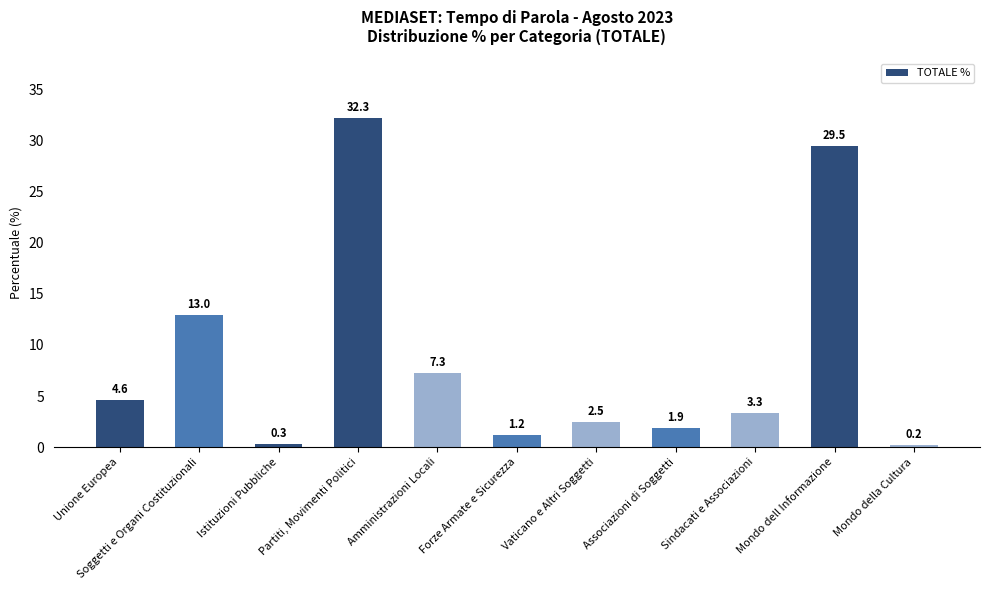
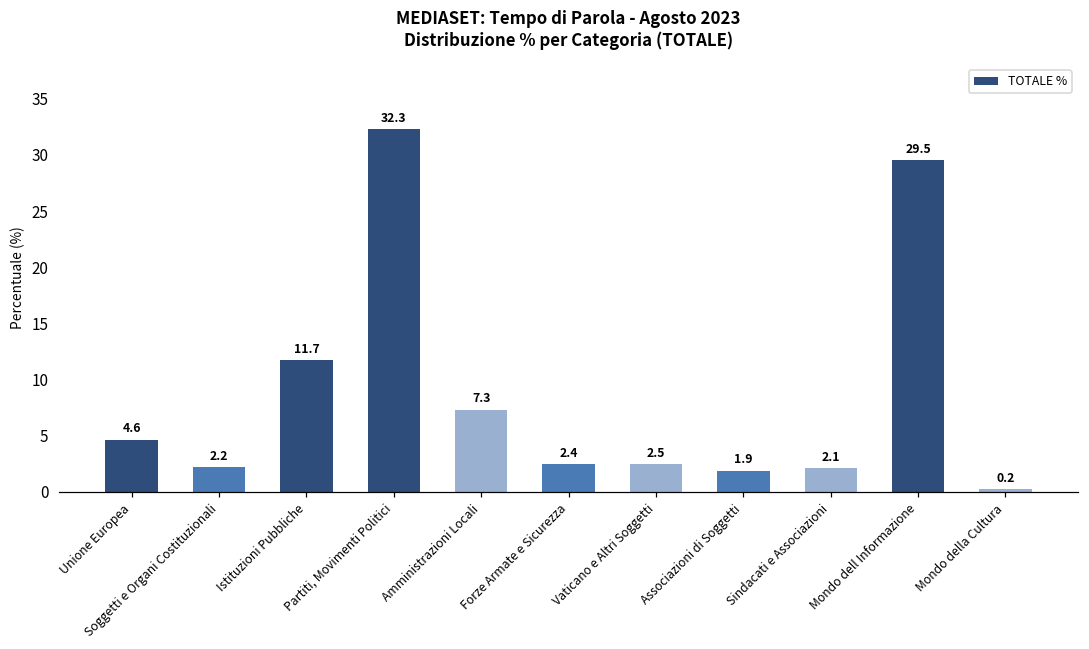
  {
    "Unione Europea": 4.6,
-   "Soggetti e Organi Costituzionali": 13.0,
-   "Istituzioni Pubbliche": 0.3,
+   "Soggetti e Organi Costituzionali": 2.2,
+   "Istituzioni Pubbliche": 11.7,
    "Partiti, Movimenti Politici": 32.3,
    "Amministrazioni Locali": 7.3,
-   "Forze Armate e Sicurezza": 1.2,
+   "Forze Armate e Sicurezza": 2.4,
    "Vaticano e Altri Soggetti": 2.5,
    "Associazioni di Soggetti": 1.9,
-   "Sindacati e Associazioni": 3.3,
+   "Sindacati e Associazioni": 2.1,
    "Mondo dell Informazione": 29.5,
    "Mondo della Cultura": 0.2
  }
